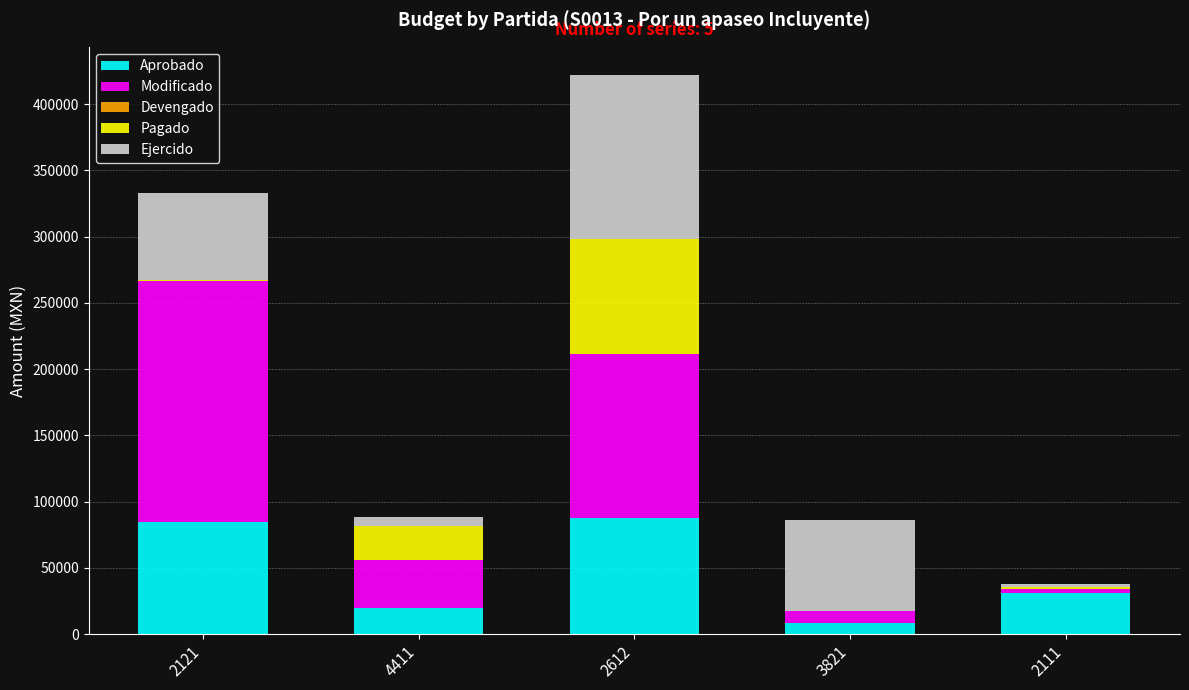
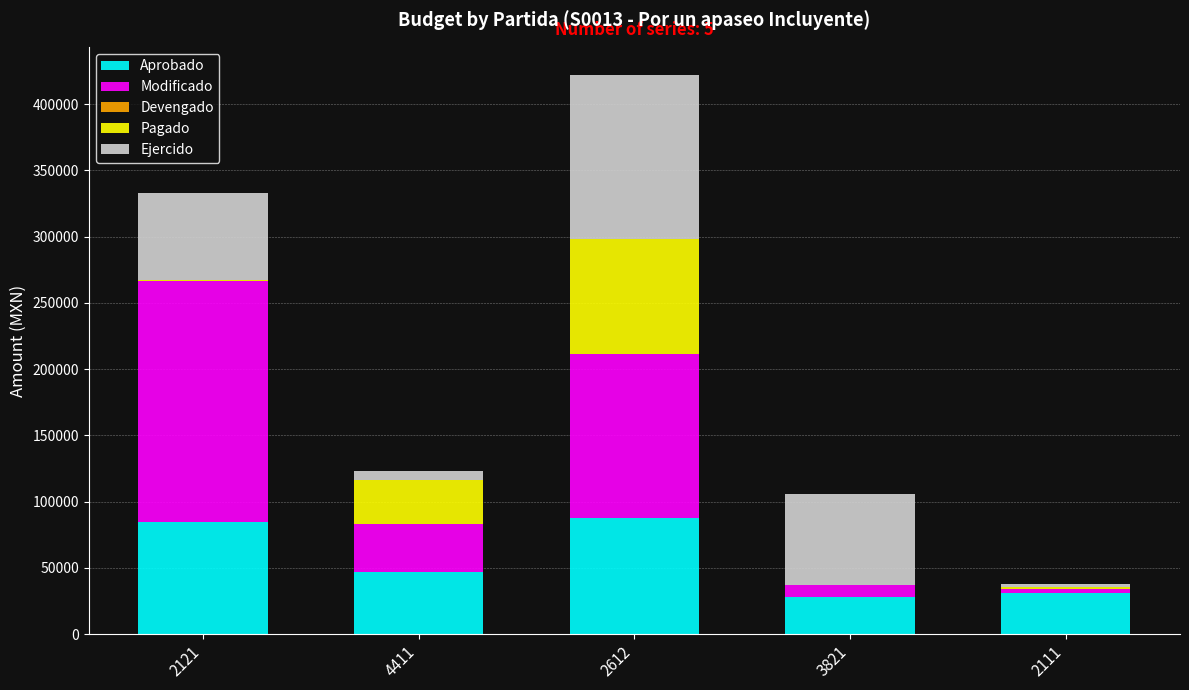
  {
    "Aprobado": {
      "2121": 85000,
-     "4411": 20000,
+     "4411": 47000,
      "2612": 88000,
-     "3821": 9000,
+     "3821": 28000,
      "2111": 31000
    },
    "Pagado": {
-     "4411": 26000,
+     "4411": 33000,
      "2612": 87000,
      "3821": 0
    },
    "Ejercido": {
      "2121": 66000,
      "4411": 7000,
      "2612": 124000,
      "3821": 69000
    }
  }
